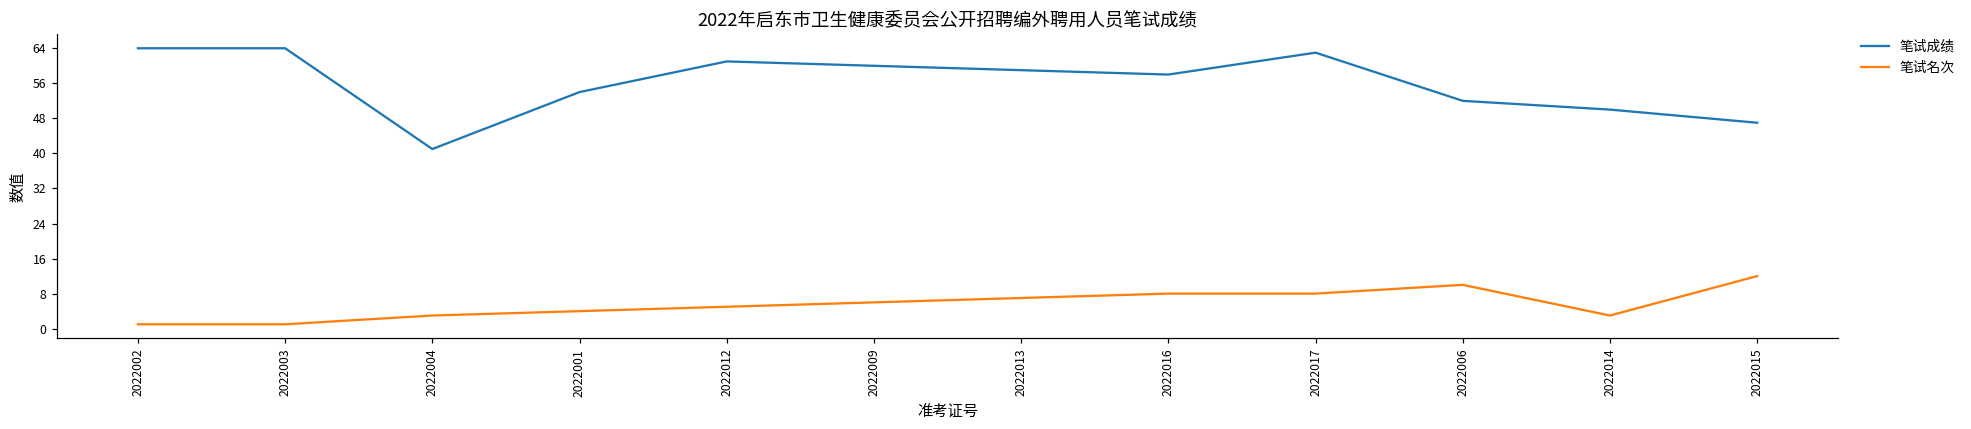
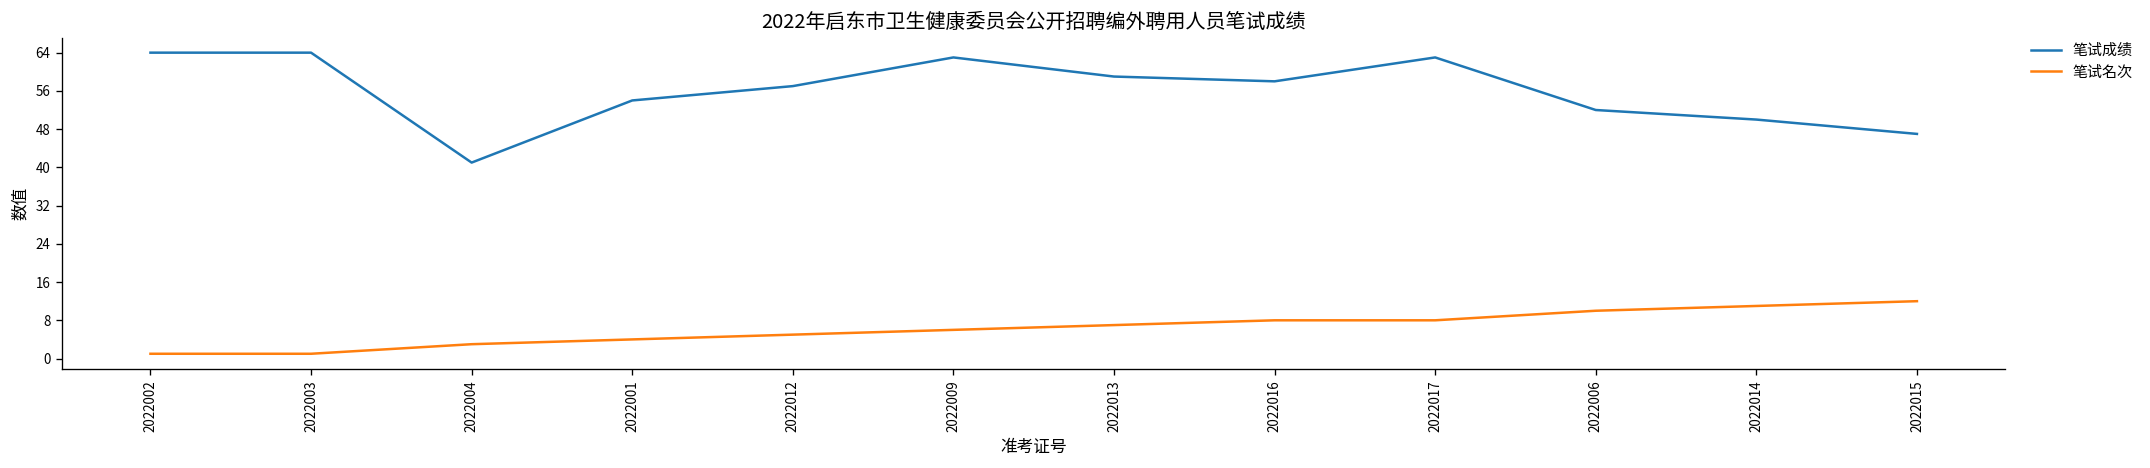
  {
    "笔试成绩": {
      "2022002": 64,
      "2022003": 64,
      "2022004": 41,
      "2022001": 54,
-     "2022012": 61,
-     "2022009": 60,
+     "2022012": 57,
+     "2022009": 63,
      "2022013": 59,
      "2022016": 58,
      "2022017": 63,
      "2022006": 52,
      "2022014": 50,
      "2022015": 47
    },
    "笔试名次": {
      "2022002": 1,
      "2022003": 1,
      "2022004": 3,
      "2022001": 4,
      "2022012": 5,
      "2022009": 6,
      "2022013": 7,
      "2022016": 8,
      "2022017": 8,
      "2022006": 10,
-     "2022014": 3,
+     "2022014": 11,
      "2022015": 12
    }
  }
